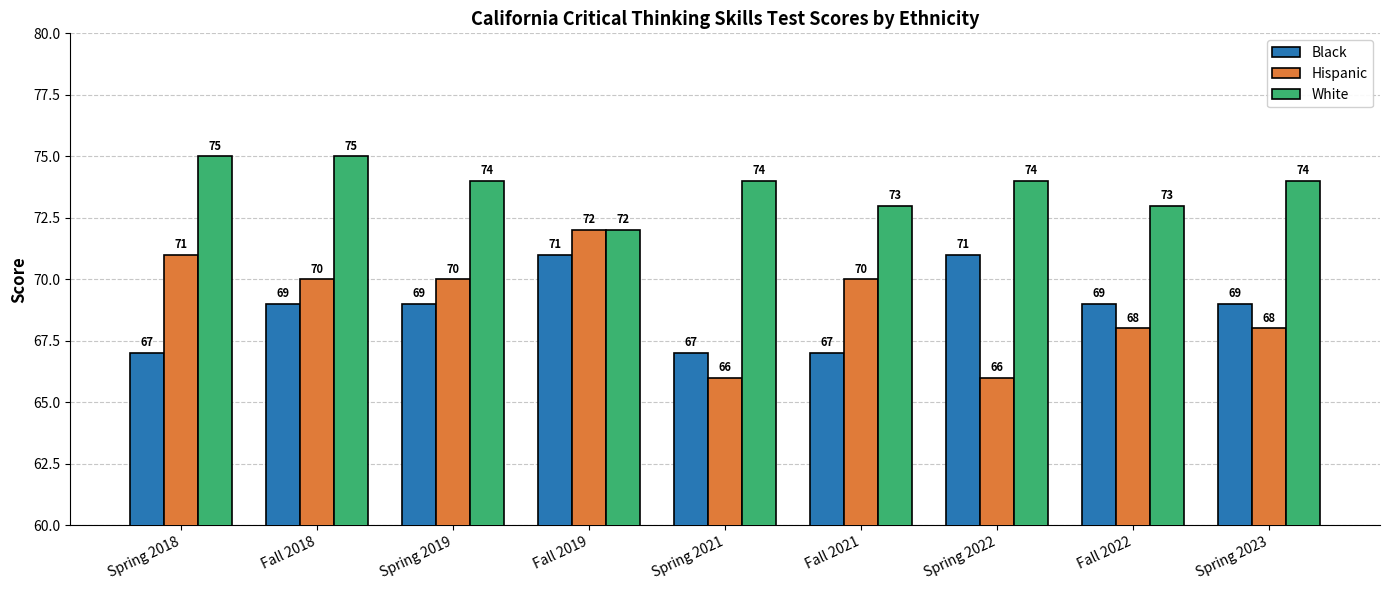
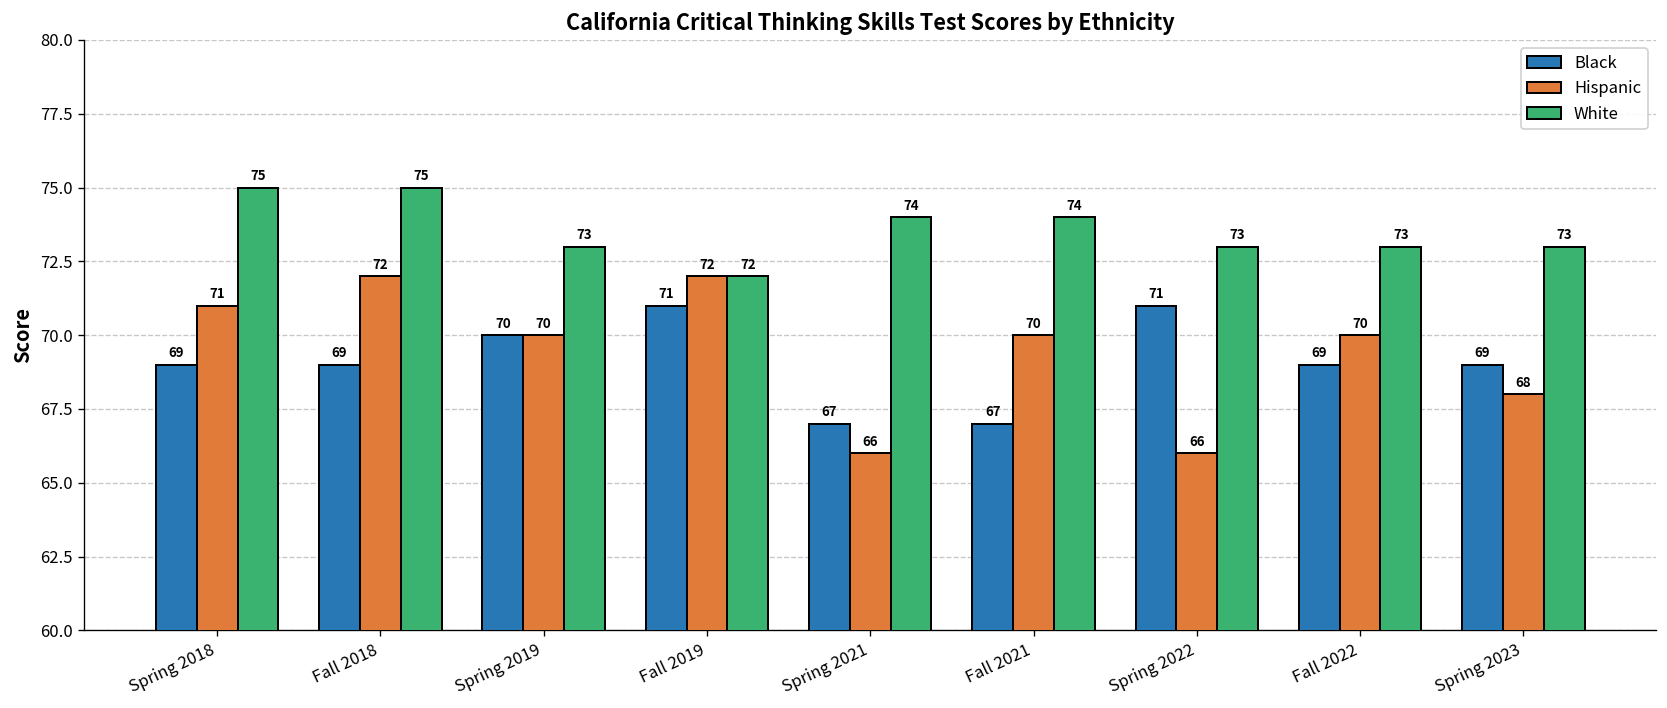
  {
    "Black": {
-     "Spring 2018": 67,
+     "Spring 2018": 69,
      "Fall 2018": 69,
-     "Spring 2019": 69,
+     "Spring 2019": 70,
      "Fall 2019": 71,
      "Spring 2021": 67,
      "Fall 2021": 67,
      "Spring 2022": 71,
      "Fall 2022": 69,
      "Spring 2023": 69
    },
    "Hispanic": {
      "Spring 2018": 71,
-     "Fall 2018": 70,
+     "Fall 2018": 72,
      "Spring 2019": 70,
      "Fall 2019": 72,
      "Spring 2021": 66,
      "Fall 2021": 70,
      "Spring 2022": 66,
-     "Fall 2022": 68,
+     "Fall 2022": 70,
      "Spring 2023": 68
    },
    "White": {
      "Spring 2018": 75,
      "Fall 2018": 75,
-     "Spring 2019": 74,
+     "Spring 2019": 73,
      "Fall 2019": 72,
      "Spring 2021": 74,
-     "Fall 2021": 73,
-     "Spring 2022": 74,
+     "Fall 2021": 74,
+     "Spring 2022": 73,
      "Fall 2022": 73,
-     "Spring 2023": 74
+     "Spring 2023": 73
    }
  }
